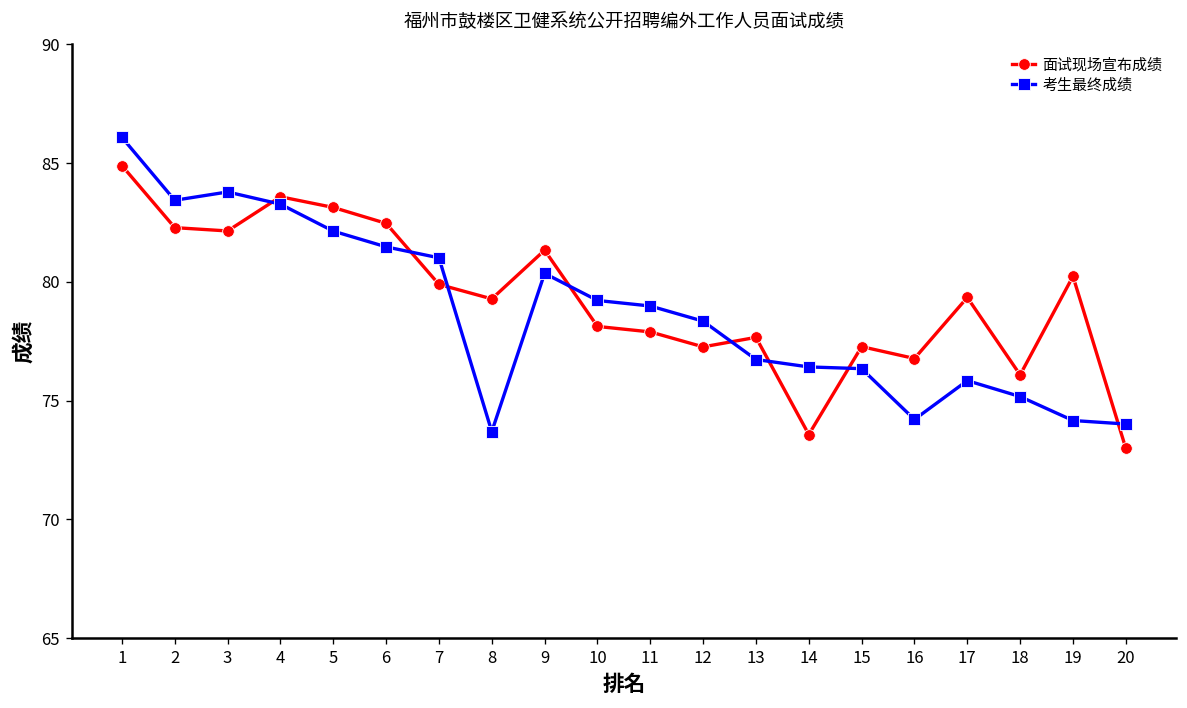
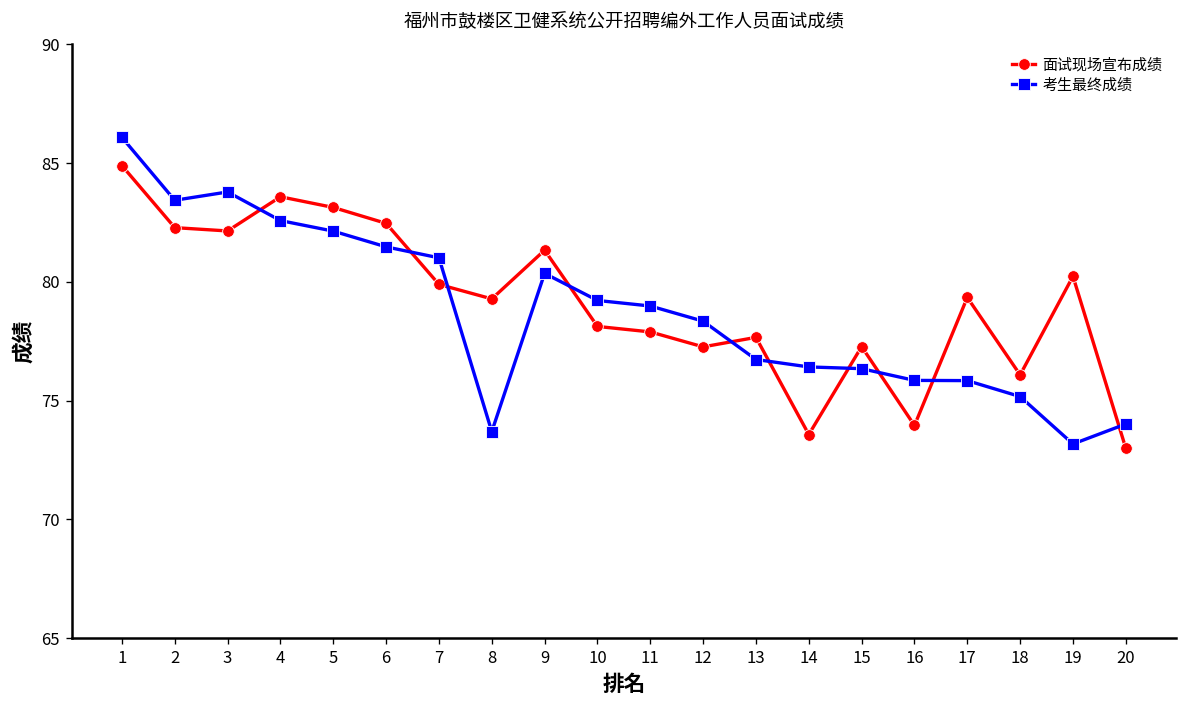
  {
    "面试现场宣布成绩": {
      "1": 84.9,
      "2": 82.3,
      "3": 82.1,
      "4": 83.6,
      "5": 83.1,
      "6": 82.5,
      "7": 79.9,
      "8": 79.3,
      "9": 81.3,
      "10": 78.1,
      "11": 77.9,
      "12": 77.3,
      "13": 77.7,
      "14": 73.6,
      "15": 77.3,
-     "16": 76.8,
+     "16": 74.0,
      "17": 79.3,
      "18": 76.1,
      "19": 80.2,
      "20": 73.0
    },
    "考生最终成绩": {
      "1": 86.1,
      "2": 83.4,
      "3": 83.8,
-     "4": 83.3,
+     "4": 82.6,
      "5": 82.1,
      "6": 81.5,
      "7": 81.0,
      "8": 73.7,
      "9": 80.4,
      "10": 79.2,
      "11": 79.0,
      "12": 78.3,
      "13": 76.7,
      "14": 76.4,
      "15": 76.3,
-     "16": 74.2,
+     "16": 75.8,
      "17": 75.8,
      "18": 75.2,
-     "19": 74.2,
+     "19": 73.2,
      "20": 74.0
    }
  }
